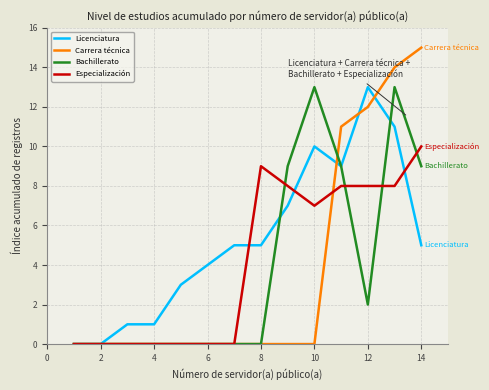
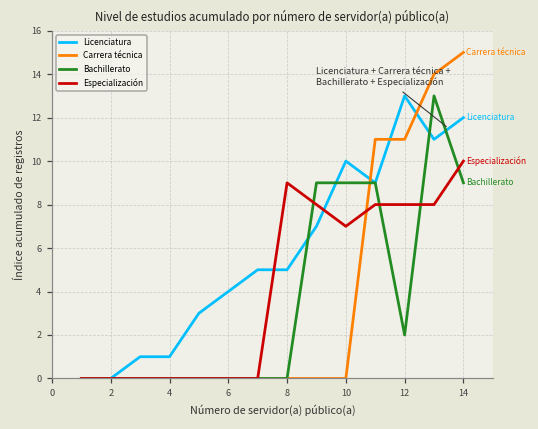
  {
    "Licenciatura": {
      "4": 1,
      "6": 4,
      "8": 5,
      "10": 10,
      "12": 13,
-     "14": 5
+     "14": 12
    },
    "Carrera técnica": {
      "10": 0,
-     "12": 12,
+     "12": 11,
      "14": 15
    },
    "Bachillerato": {
-     "10": 13,
+     "10": 9,
      "12": 2,
      "14": 9
    },
    "Especialización": {
      "8": 9,
      "10": 7,
      "12": 8,
      "14": 10
    }
  }
